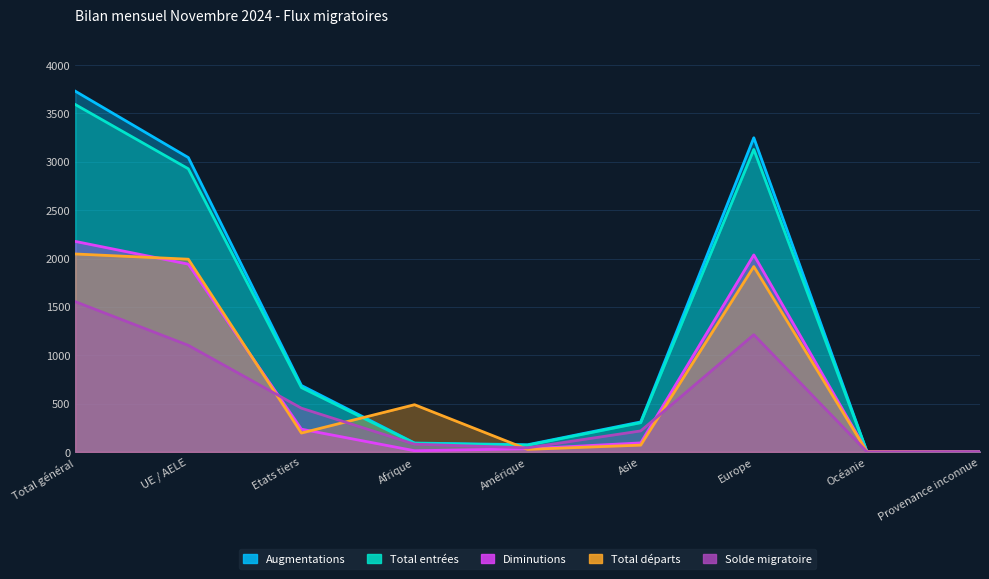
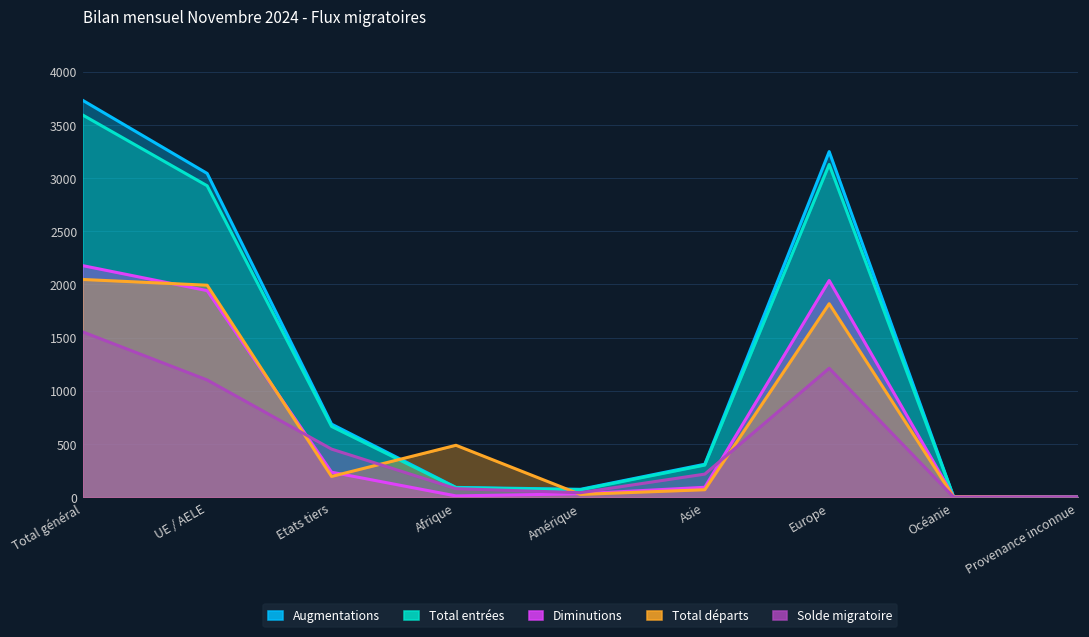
  {
    "Total départs": {
      "Total général": 2000,
      "UE / AELE": 2000,
      "Etats tiers": 200,
      "Afrique": 500,
-     "Europe": 1900
+     "Europe": 1800
    }
  }
